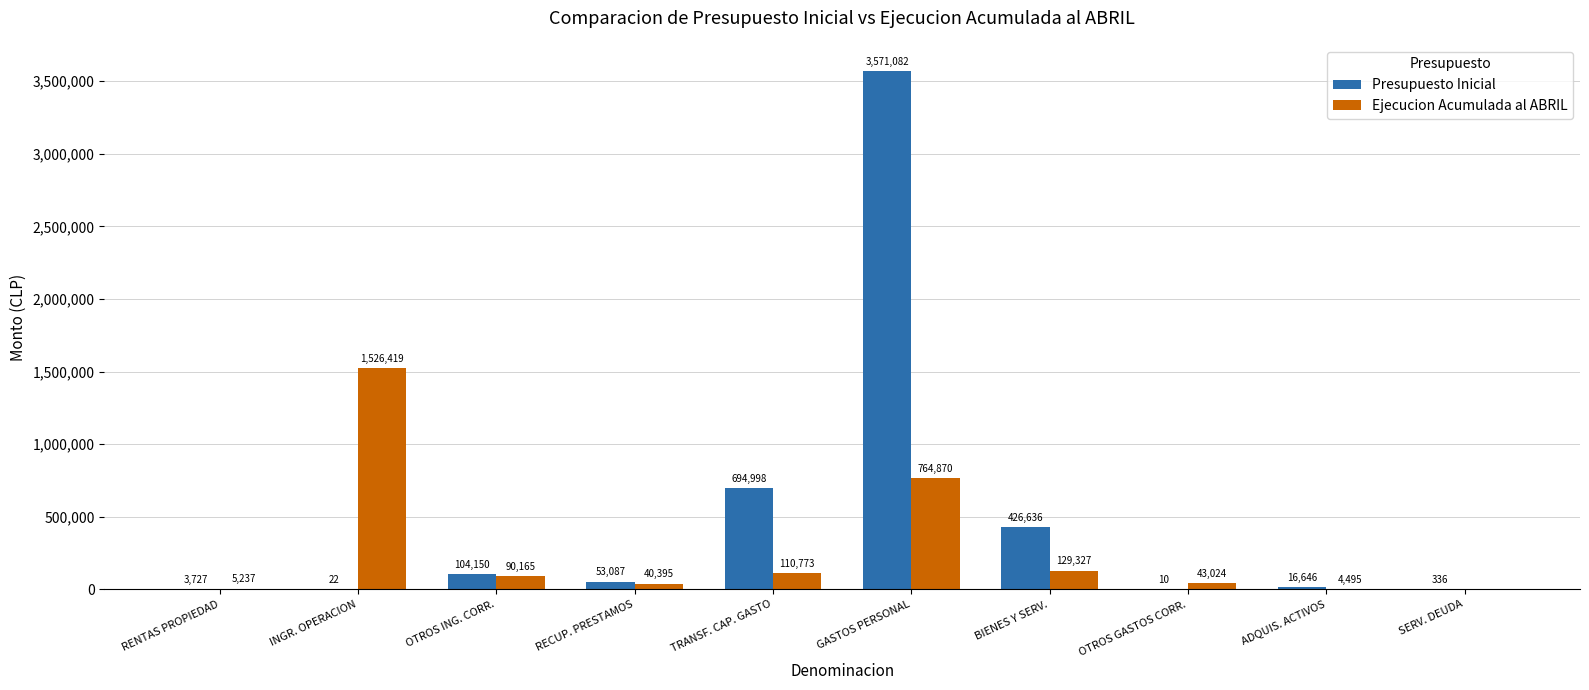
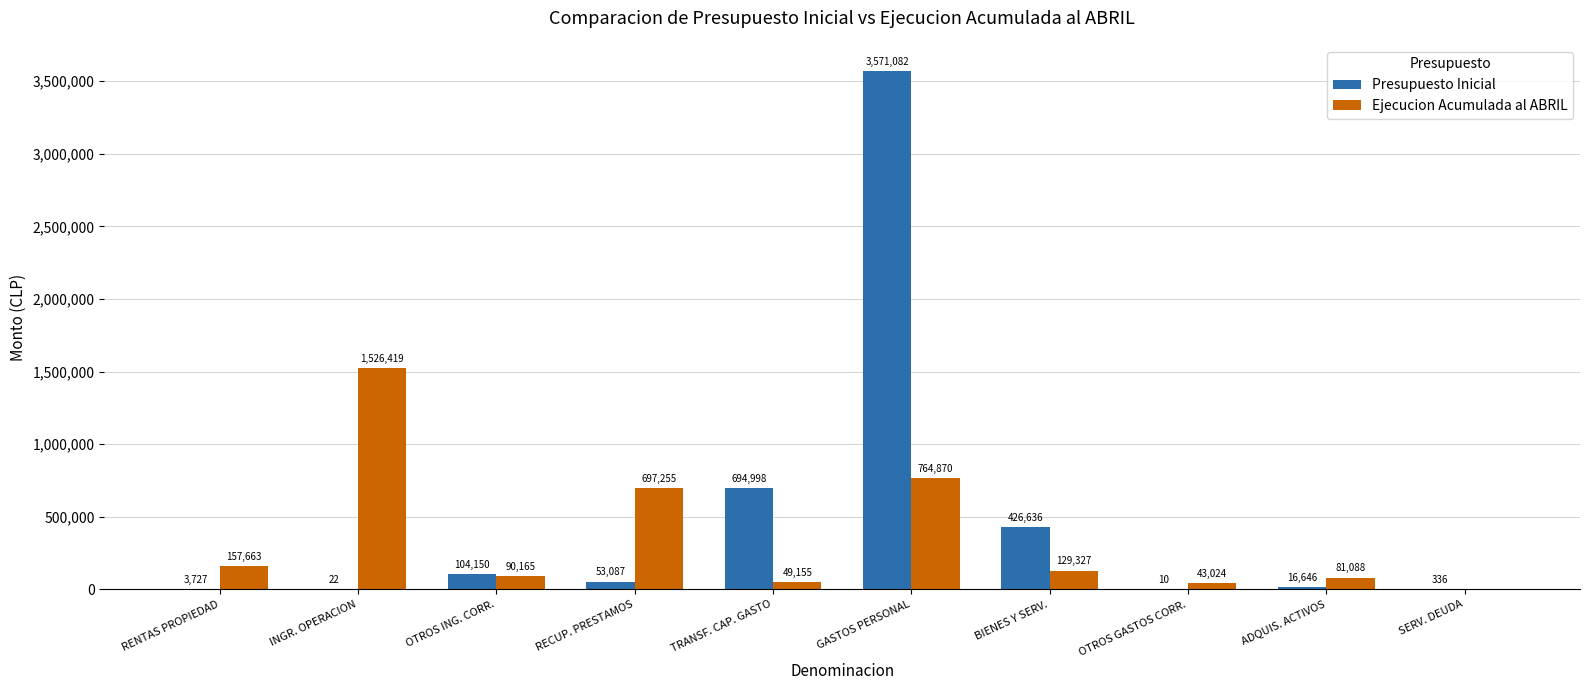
  {
    "Presupuesto Inicial": {
      "RENTAS PROPIEDAD": "3,727",
      "INGR. OPERACION": "22",
      "OTROS ING. CORR.": "104,150",
      "RECUP. PRESTAMOS": "53,087",
      "TRANSF. CAP. GASTO": "694,998",
      "GASTOS PERSONAL": "3,571,082",
      "BIENES Y SERV.": "426,636",
      "OTROS GASTOS CORR.": "10",
      "ADQUIS. ACTIVOS": "16,646",
      "SERV. DEUDA": "336"
    },
    "Ejecucion Acumulada al ABRIL": {
-     "RENTAS PROPIEDAD": "5,237",
+     "RENTAS PROPIEDAD": "157,663",
      "INGR. OPERACION": "1,526,419",
      "OTROS ING. CORR.": "90,165",
-     "RECUP. PRESTAMOS": "40,395",
-     "TRANSF. CAP. GASTO": "110,773",
+     "RECUP. PRESTAMOS": "697,255",
+     "TRANSF. CAP. GASTO": "49,155",
      "GASTOS PERSONAL": "764,870",
      "BIENES Y SERV.": "129,327",
      "OTROS GASTOS CORR.": "43,024",
-     "ADQUIS. ACTIVOS": "4,495"
+     "ADQUIS. ACTIVOS": "81,088"
    }
  }
